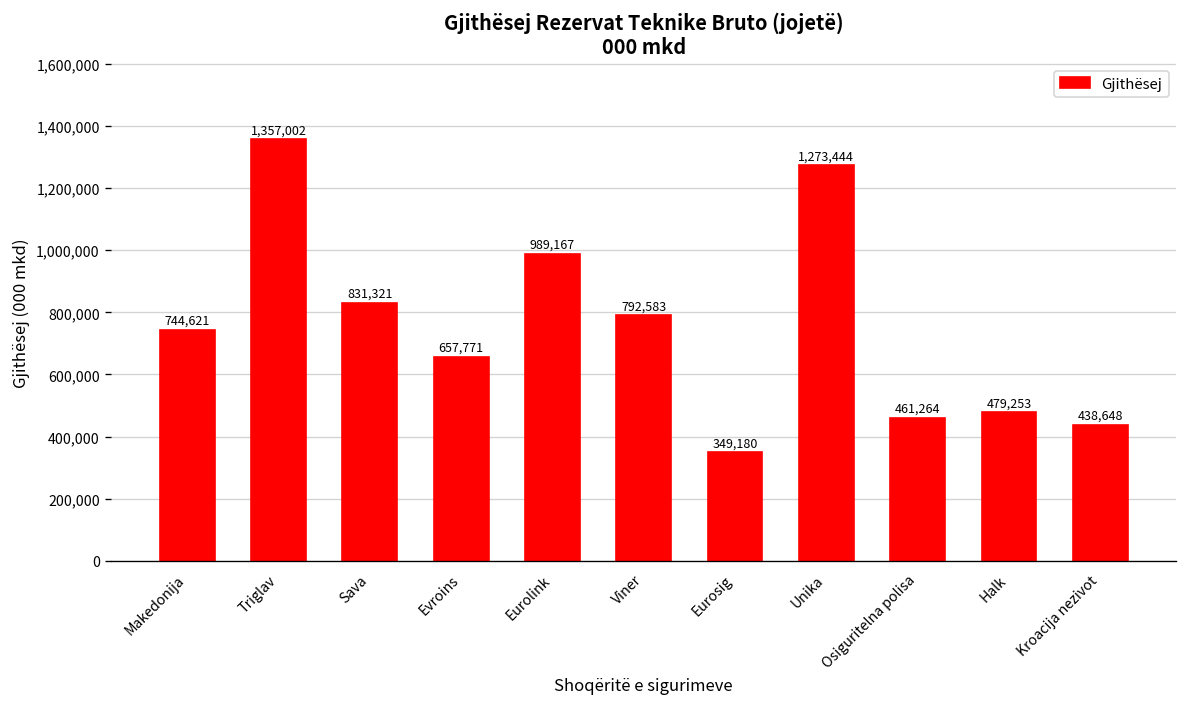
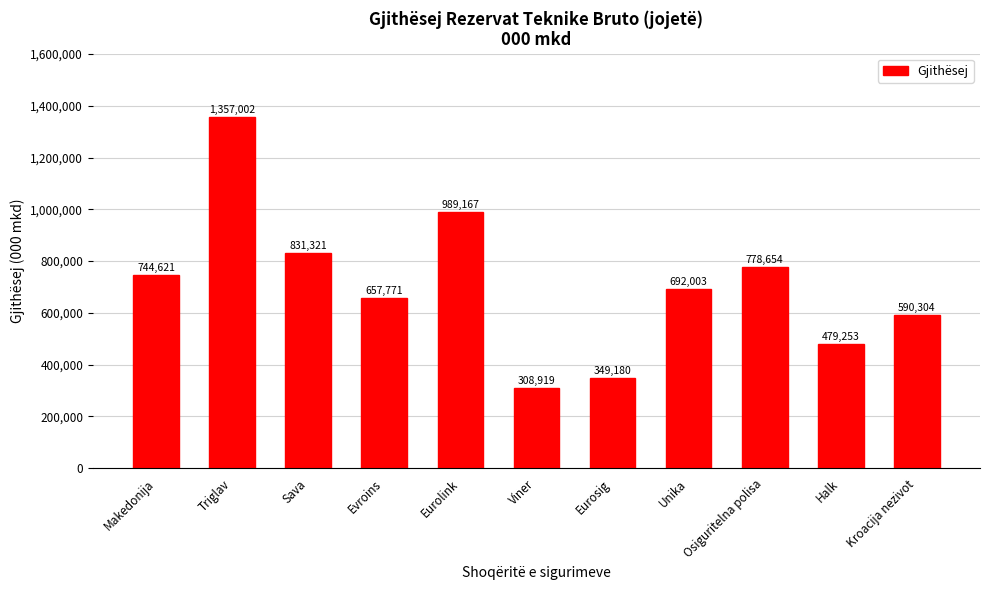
  {
    "Makedonija": "744,621",
    "Triglav": "1,357,002",
    "Sava": "831,321",
    "Evroins": "657,771",
    "Eurolink": "989,167",
-   "Viner": "792,583",
+   "Viner": "308,919",
    "Eurosig": "349,180",
-   "Unika": "1,273,444",
-   "Osiguritelna polisa": "461,264",
+   "Unika": "692,003",
+   "Osiguritelna polisa": "778,654",
    "Halk": "479,253",
-   "Kroacija nezivot": "438,648"
+   "Kroacija nezivot": "590,304"
  }
